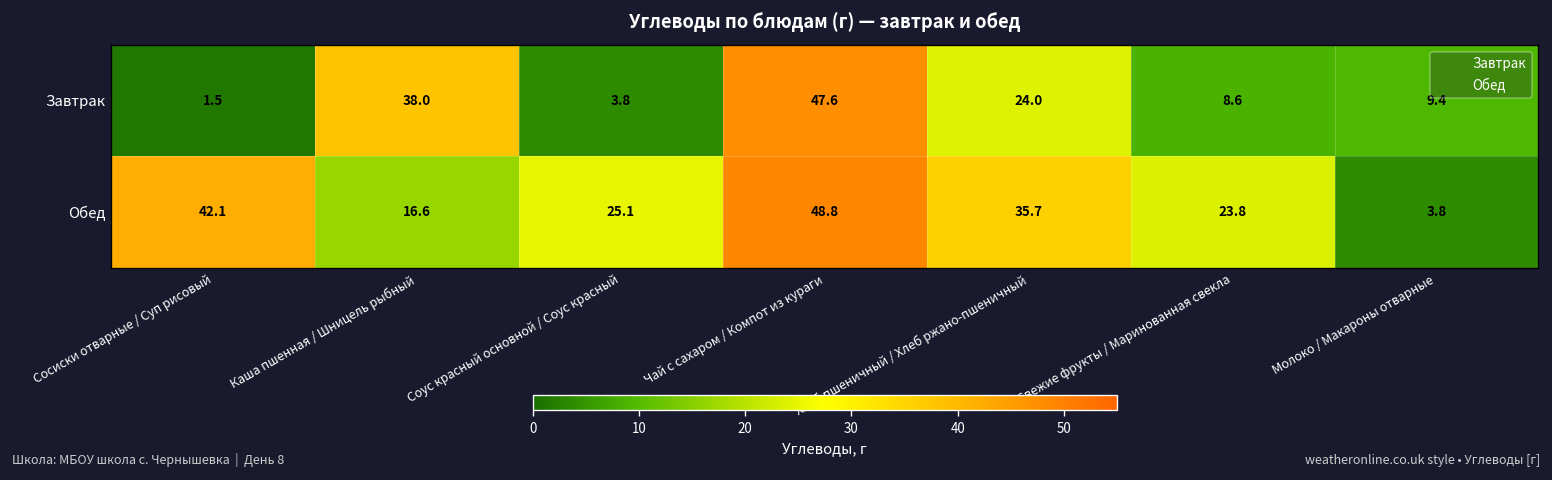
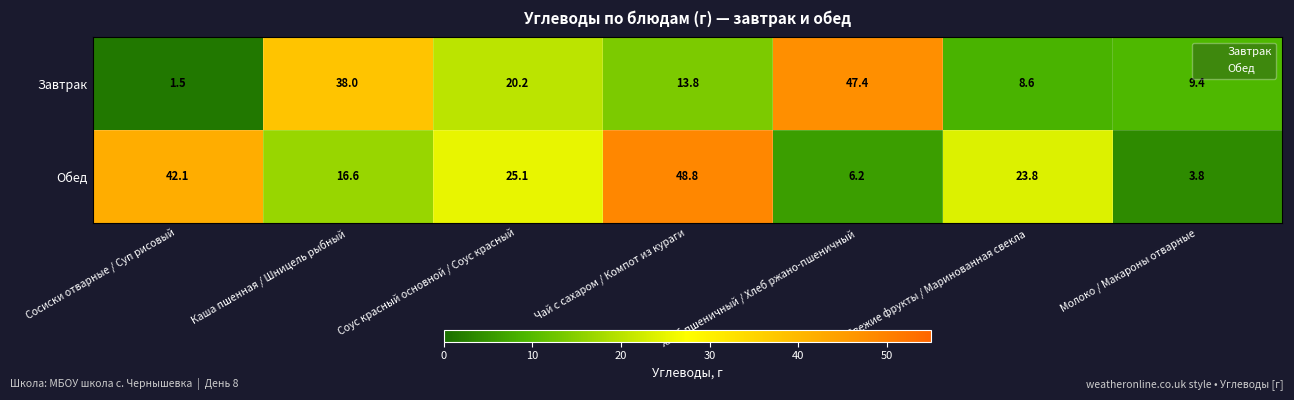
  {
    "Завтрак": {
      "Сосиски отварные / Суп рисовый": 1.5,
      "Каша пшенная / Шницель рыбный": 38.0,
-     "Соус красный основной / Соус красный": 3.8,
-     "Чай с сахаром / Компот из кураги": 47.6,
-     "Хлеб пшеничный / Хлеб ржано-пшеничный": 24.0,
+     "Соус красный основной / Соус красный": 20.2,
+     "Чай с сахаром / Компот из кураги": 13.8,
+     "Хлеб пшеничный / Хлеб ржано-пшеничный": 47.4,
      "Свежие фрукты / Маринованная свекла": 8.6
    },
    "Обед": {
      "Сосиски отварные / Суп рисовый": 42.1,
      "Каша пшенная / Шницель рыбный": 16.6,
      "Соус красный основной / Соус красный": 25.1,
      "Чай с сахаром / Компот из кураги": 48.8,
-     "Хлеб пшеничный / Хлеб ржано-пшеничный": 35.7,
+     "Хлеб пшеничный / Хлеб ржано-пшеничный": 6.2,
      "Свежие фрукты / Маринованная свекла": 23.8,
      "Молоко / Макароны отварные": 3.8
    }
  }
